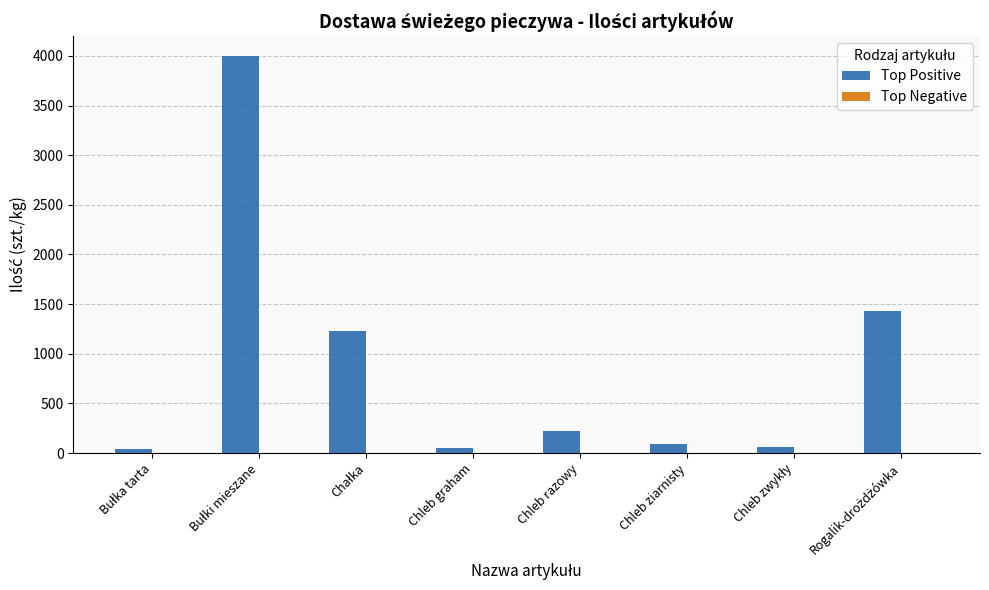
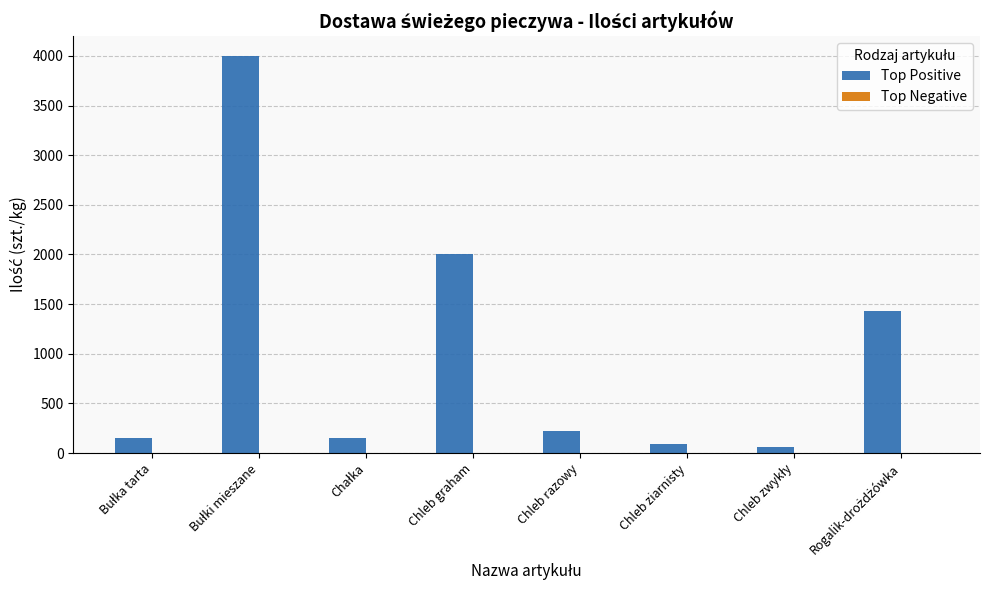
  {
    "Top Positive": {
-     "Bułka tarta": 0,
+     "Bułka tarta": 200,
      "Bułki mieszane": 4000,
-     "Chałka": 1200,
-     "Chleb graham": 100,
+     "Chałka": 200,
+     "Chleb graham": 2000,
      "Chleb razowy": 200,
      "Chleb ziarnisty": 100,
      "Chleb zwykły": 100,
      "Rogalik-drożdżówka": 1400
    },
    "Top Negative": {
      "Bułka tarta": 0,
      "Bułki mieszane": 0,
      "Chałka": 0,
      "Chleb graham": 0,
      "Chleb razowy": 0,
      "Chleb ziarnisty": 0,
      "Chleb zwykły": 0,
      "Rogalik-drożdżówka": 0
    }
  }
